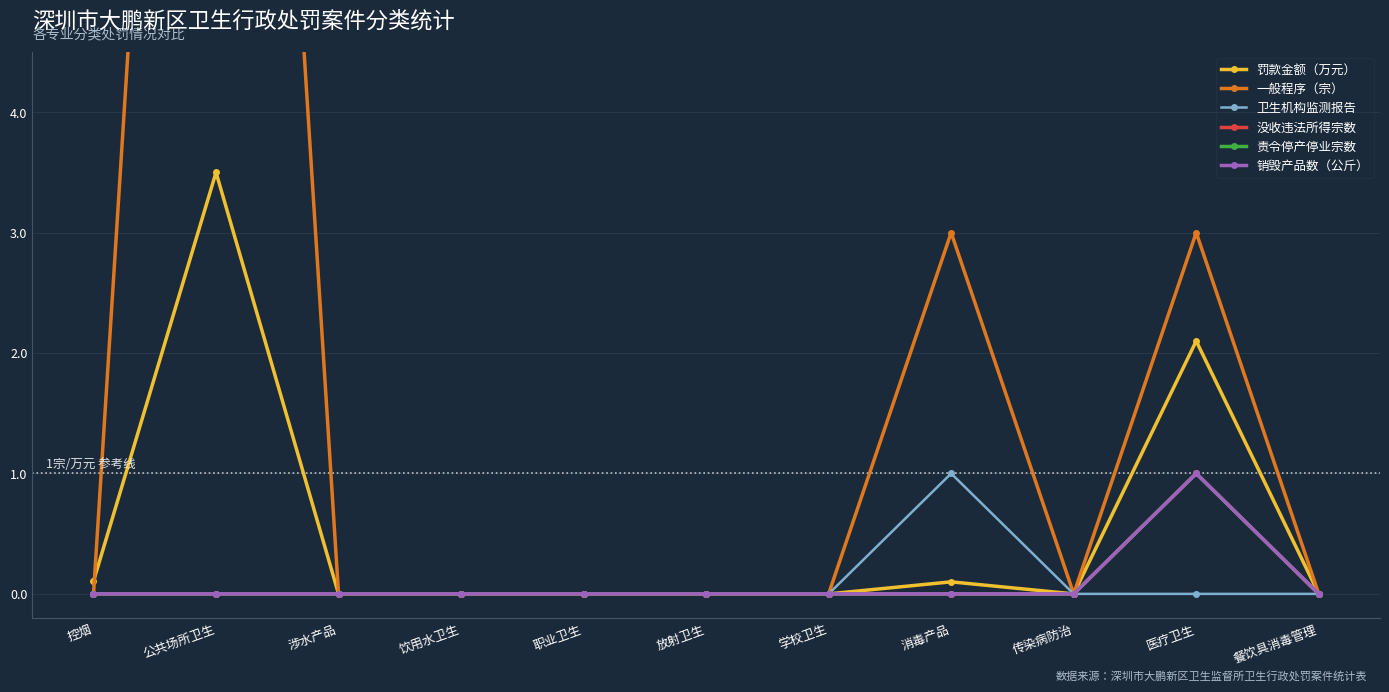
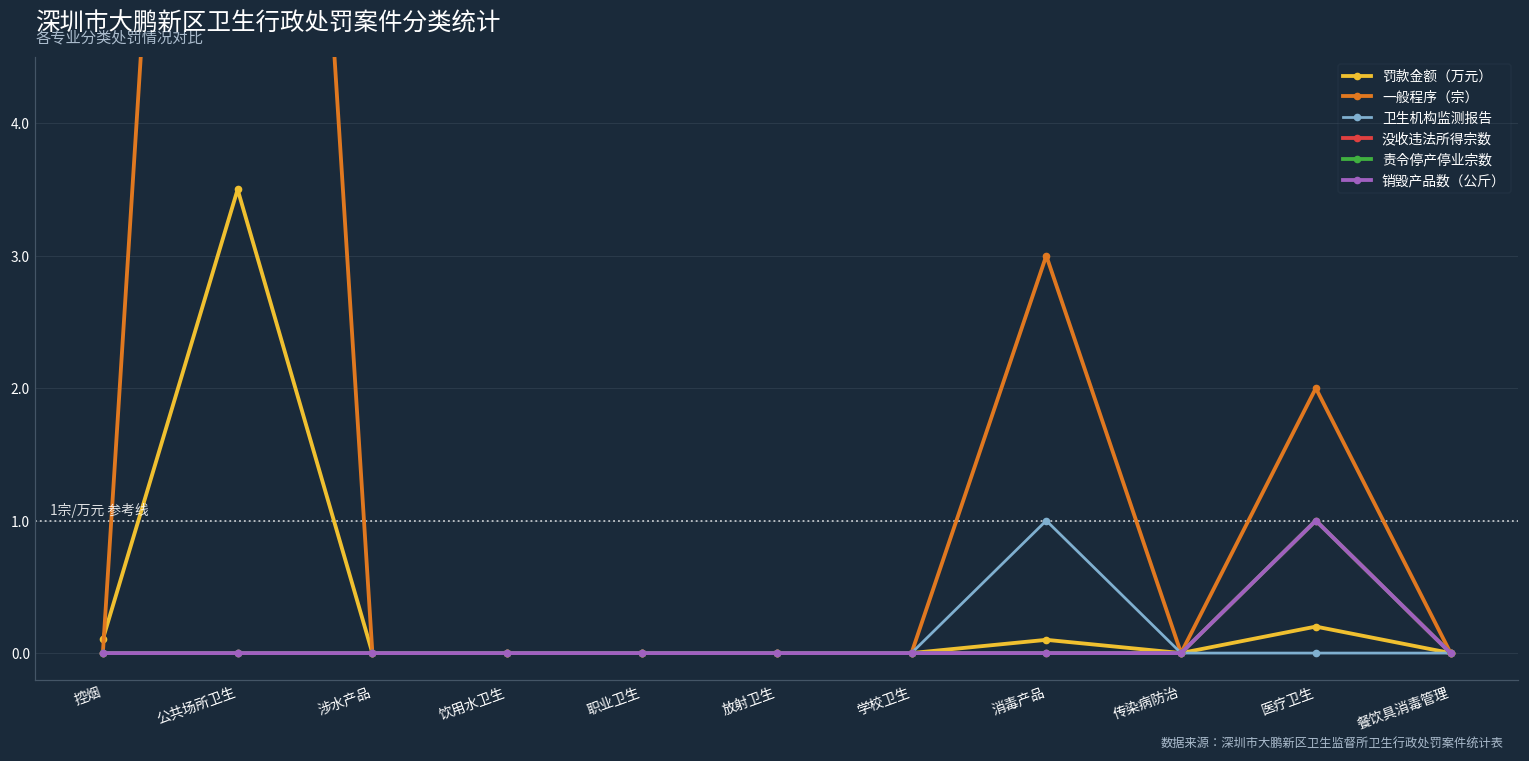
  {
    "罚款金额（万元）": {
      "控烟": 0.1,
      "公共场所卫生": 3.5,
      "消毒产品": 0.1,
-     "医疗卫生": 2.1
+     "医疗卫生": 0.2
    },
    "一般程序（宗）": {
      "消毒产品": 3,
-     "医疗卫生": 3
+     "医疗卫生": 2
    },
    "卫生机构监测报告": {
      "消毒产品": 1.0,
      "医疗卫生": 0.0
    },
    "销毁产品数（公斤）": {
      "消毒产品": 0.0,
      "医疗卫生": 1.0
    }
  }
